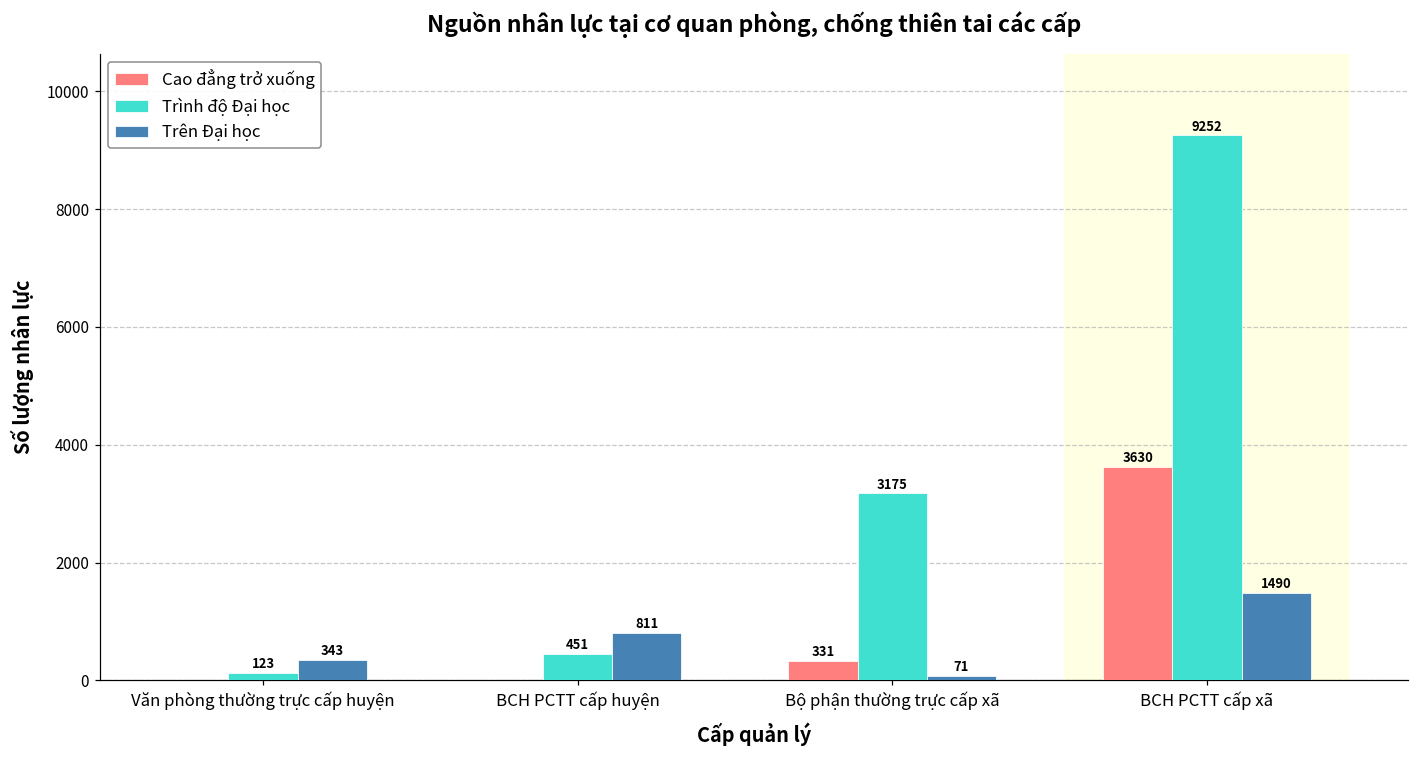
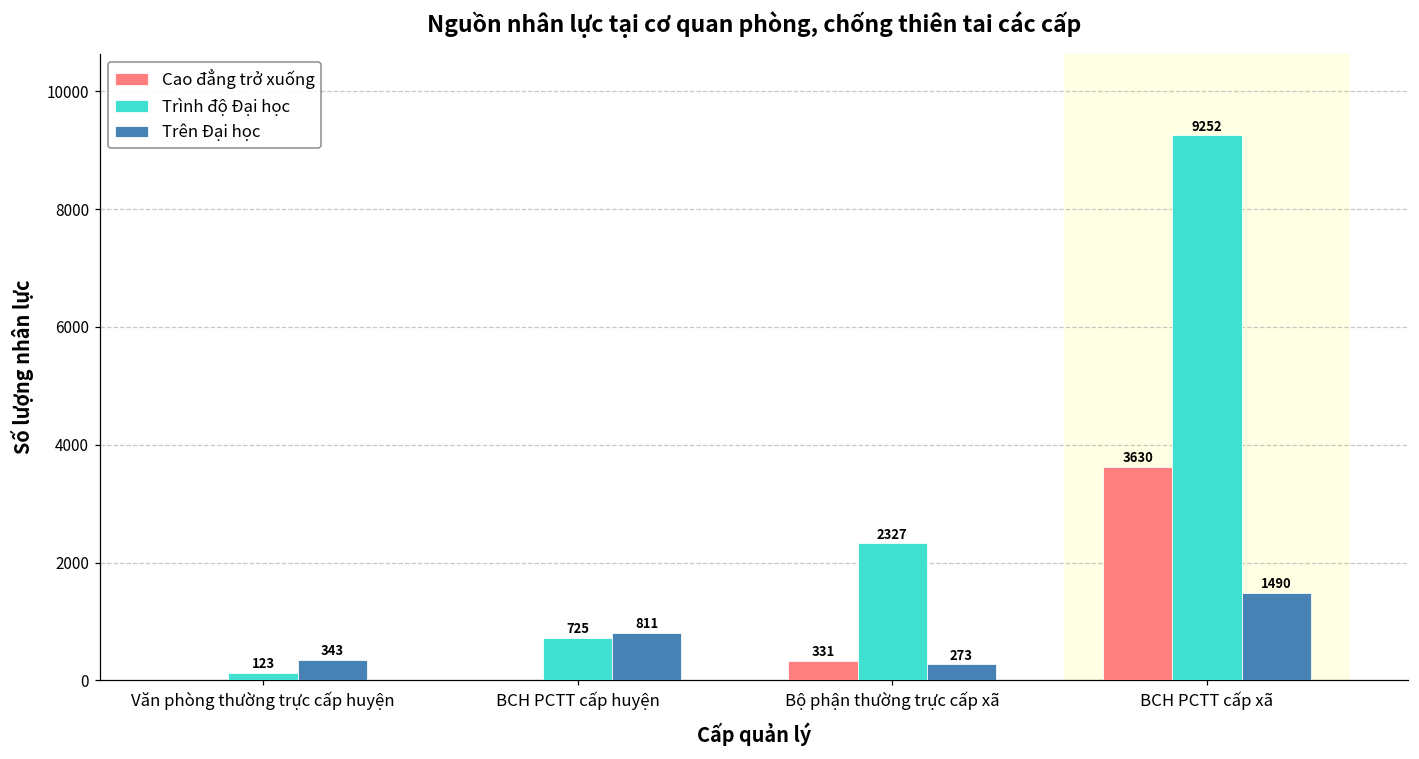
  {
    "Cao đẳng trở xuống": {
      "Bộ phận thường trực cấp xã": 331,
      "BCH PCTT cấp xã": 3630
    },
    "Trình độ Đại học": {
      "Văn phòng thường trực cấp huyện": 123,
-     "BCH PCTT cấp huyện": 451,
-     "Bộ phận thường trực cấp xã": 3175,
+     "BCH PCTT cấp huyện": 725,
+     "Bộ phận thường trực cấp xã": 2327,
      "BCH PCTT cấp xã": 9252
    },
    "Trên Đại học": {
      "Văn phòng thường trực cấp huyện": 343,
      "BCH PCTT cấp huyện": 811,
-     "Bộ phận thường trực cấp xã": 71,
+     "Bộ phận thường trực cấp xã": 273,
      "BCH PCTT cấp xã": 1490
    }
  }
